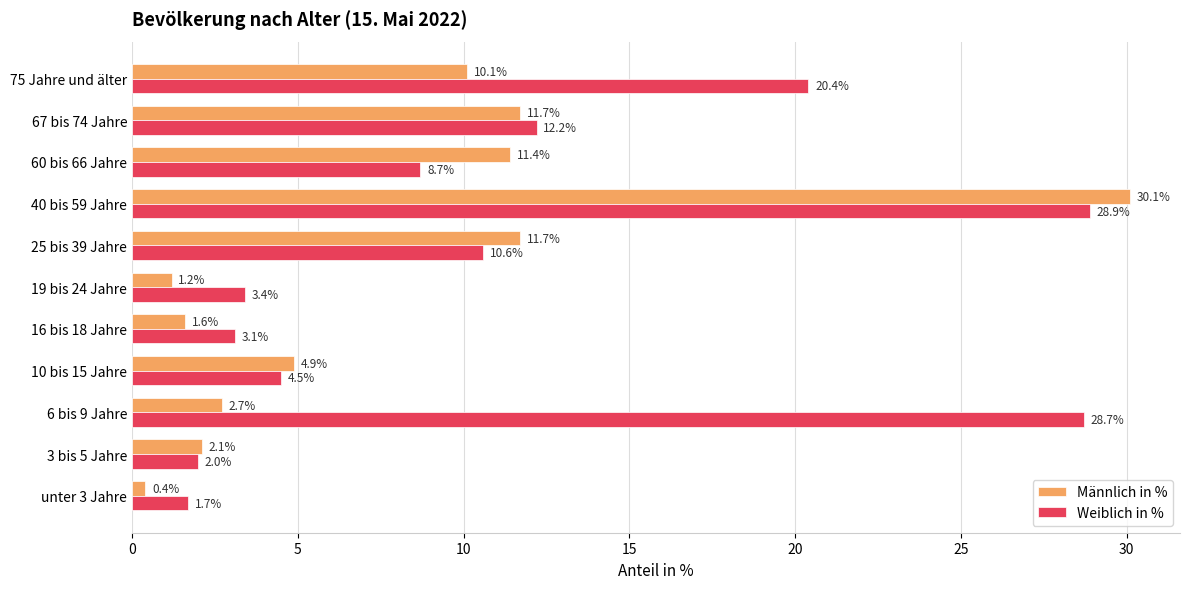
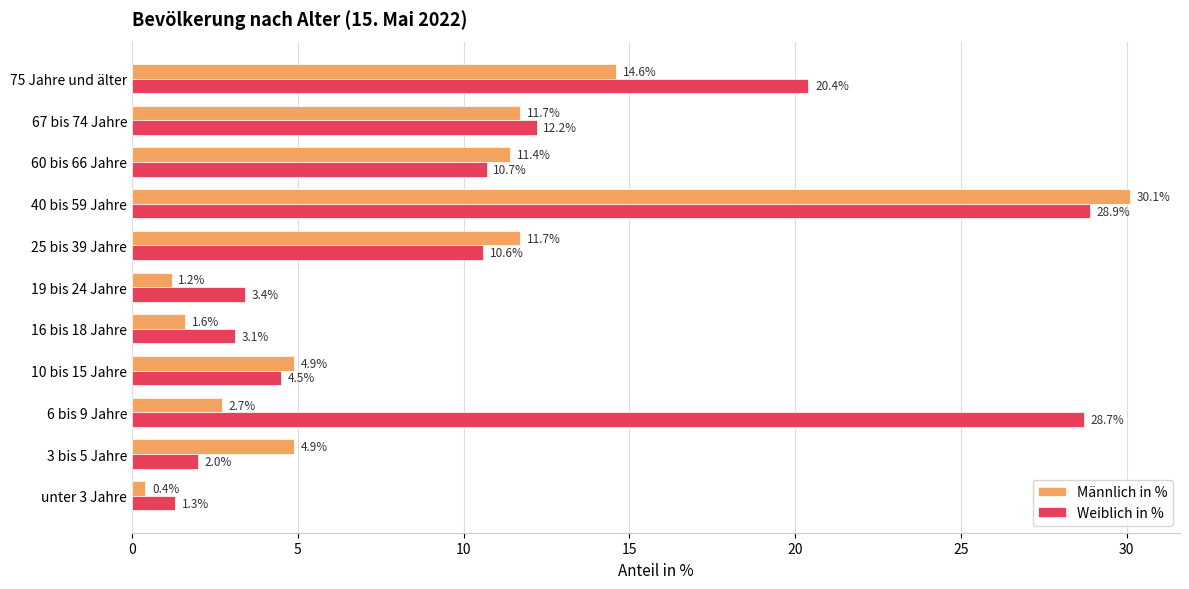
  {
    "Männlich in %": {
-     "75 Jahre und älter": "10.1%",
+     "75 Jahre und älter": "14.6%",
      "67 bis 74 Jahre": "11.7%",
      "60 bis 66 Jahre": "11.4%",
      "40 bis 59 Jahre": "30.1%",
      "25 bis 39 Jahre": "11.7%",
      "19 bis 24 Jahre": "1.2%",
      "16 bis 18 Jahre": "1.6%",
      "10 bis 15 Jahre": "4.9%",
      "6 bis 9 Jahre": "2.7%",
-     "3 bis 5 Jahre": "2.1%",
+     "3 bis 5 Jahre": "4.9%",
      "unter 3 Jahre": "0.4%"
    },
    "Weiblich in %": {
      "75 Jahre und älter": "20.4%",
      "67 bis 74 Jahre": "12.2%",
-     "60 bis 66 Jahre": "8.7%",
+     "60 bis 66 Jahre": "10.7%",
      "40 bis 59 Jahre": "28.9%",
      "25 bis 39 Jahre": "10.6%",
      "19 bis 24 Jahre": "3.4%",
      "16 bis 18 Jahre": "3.1%",
      "10 bis 15 Jahre": "4.5%",
      "6 bis 9 Jahre": "28.7%",
      "3 bis 5 Jahre": "2.0%",
-     "unter 3 Jahre": "1.7%"
+     "unter 3 Jahre": "1.3%"
    }
  }
